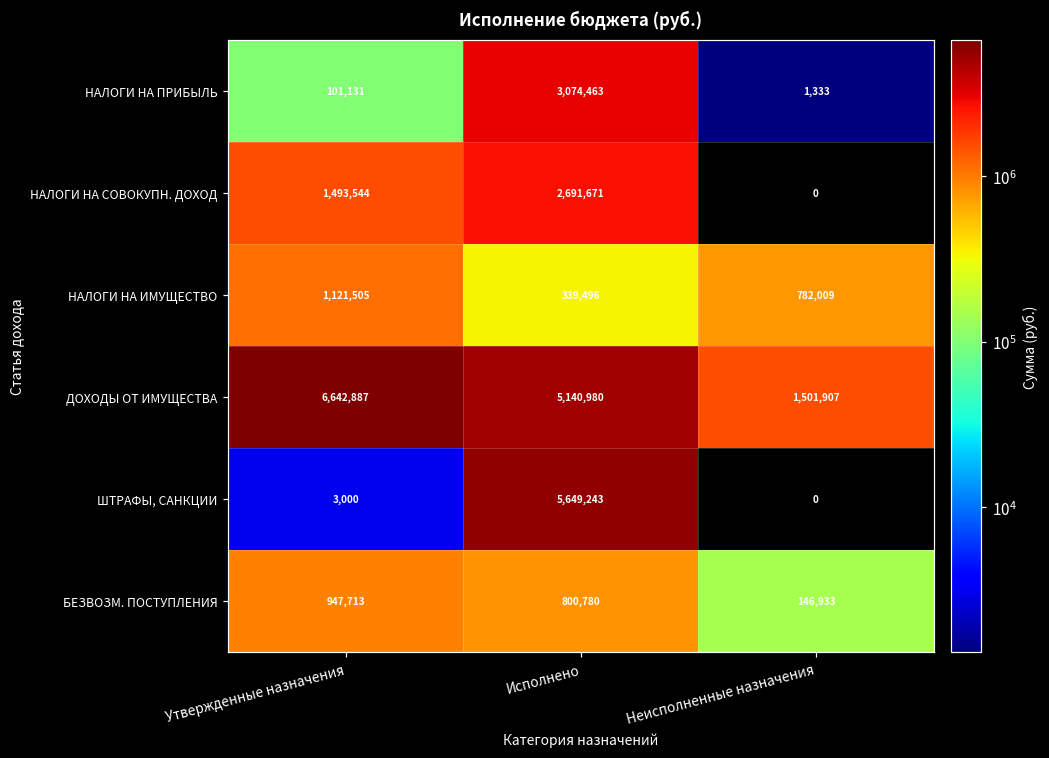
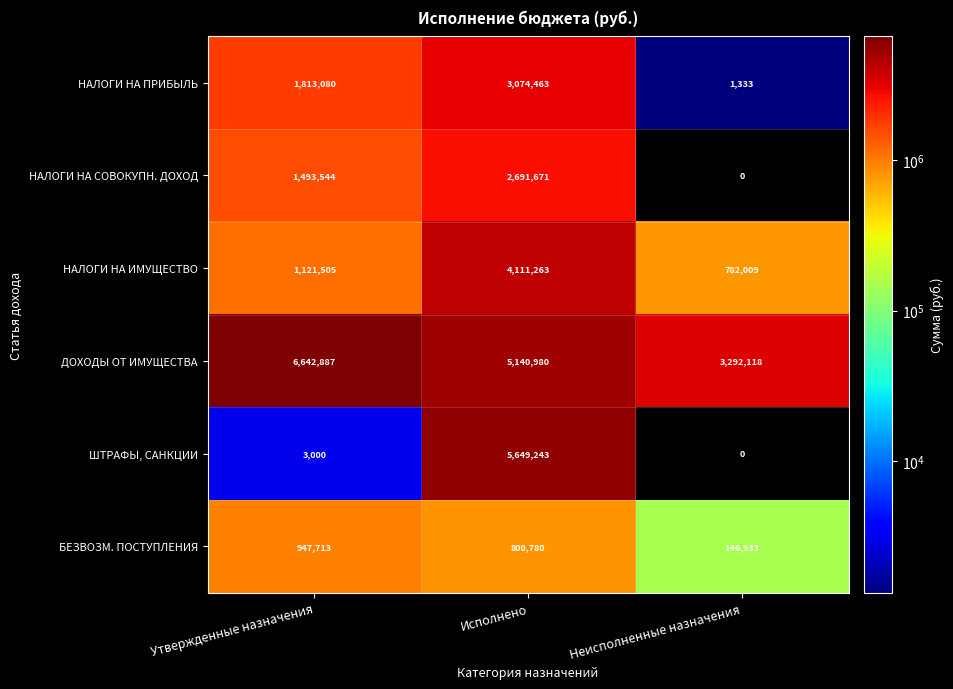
  {
    "НАЛОГИ НА ПРИБЫЛЬ": {
-     "Утвержденные назначения": "101,131",
+     "Утвержденные назначения": "1,813,080",
      "Исполнено": "3,074,463",
      "Неисполненные назначения": "1,333"
    },
    "НАЛОГИ НА СОВОКУПН. ДОХОД": {
      "Утвержденные назначения": "1,493,544",
      "Исполнено": "2,691,671",
      "Неисполненные назначения": "0"
    },
    "НАЛОГИ НА ИМУЩЕСТВО": {
      "Утвержденные назначения": "1,121,505",
-     "Исполнено": "339,496",
+     "Исполнено": "4,111,263",
      "Неисполненные назначения": "782,009"
    },
    "ДОХОДЫ ОТ ИМУЩЕСТВА": {
      "Утвержденные назначения": "6,642,887",
      "Исполнено": "5,140,980",
-     "Неисполненные назначения": "1,501,907"
+     "Неисполненные назначения": "3,292,118"
    },
    "ШТРАФЫ, САНКЦИИ": {
      "Утвержденные назначения": "3,000",
      "Исполнено": "5,649,243",
      "Неисполненные назначения": "0"
    },
    "БЕЗВОЗМ. ПОСТУПЛЕНИЯ": {
      "Утвержденные назначения": "947,713",
      "Исполнено": "800,780",
      "Неисполненные назначения": "146,933"
    }
  }
